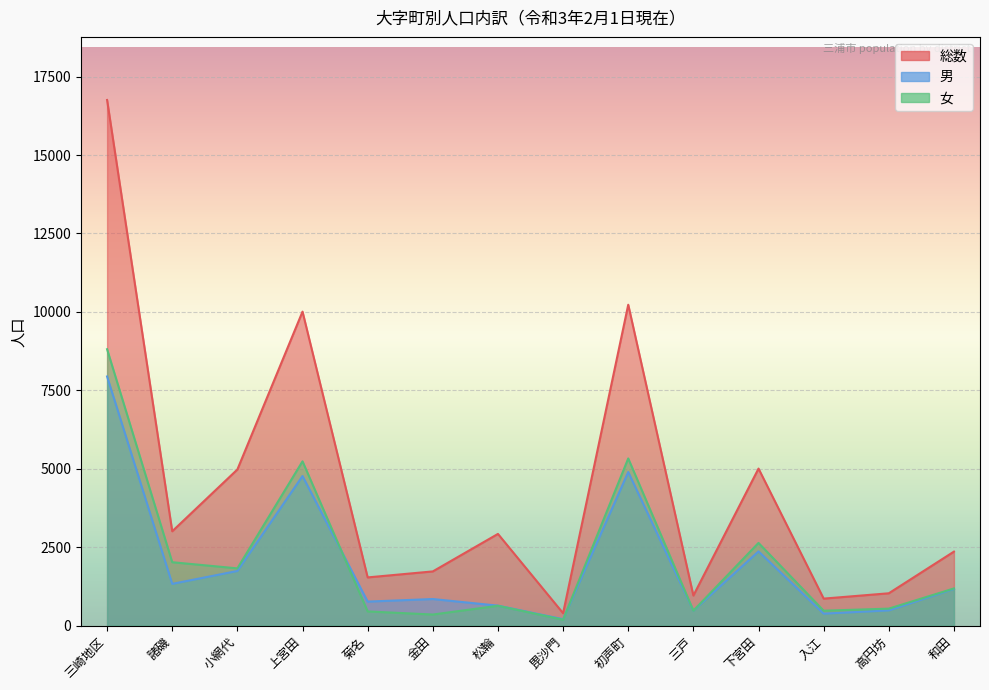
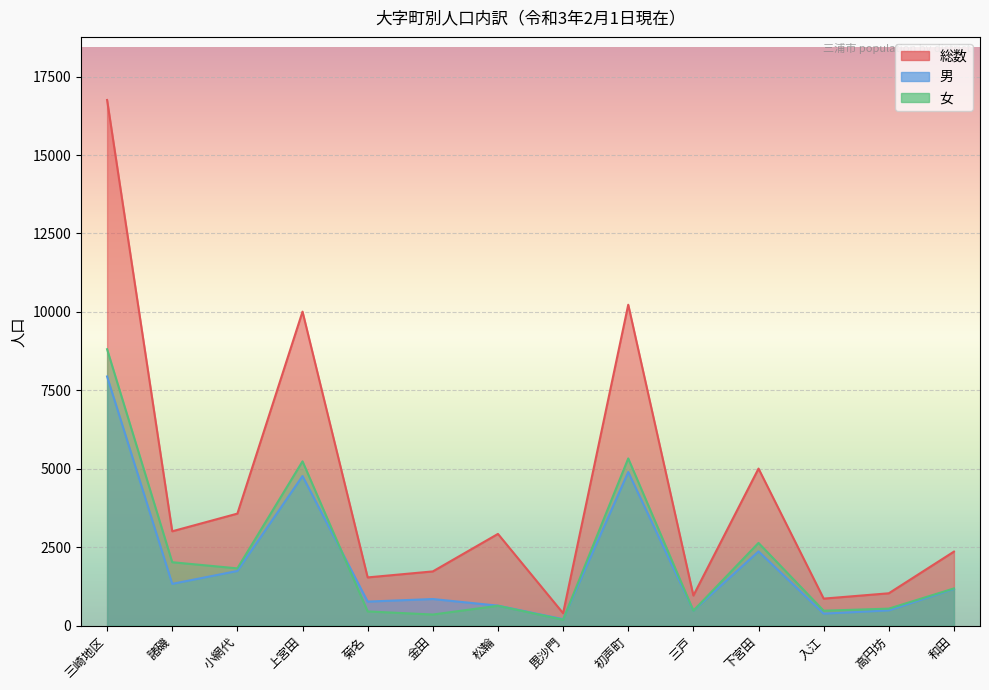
  {
    "総数": {
      "三崎地区": 16800,
      "諸磯": 3000,
-     "小網代": 5000,
+     "小網代": 3600,
      "上宮田": 10000,
      "菊名": 1500,
      "金田": 1700,
      "松輪": 2900,
      "毘沙門": 400,
      "初声町": 10200,
      "三戸": 1000,
      "下宮田": 5000,
      "入江": 900,
      "高円坊": 1000,
      "和田": 2400
    },
    "男": {
      "三崎地区": 7900,
      "諸磯": 1300,
      "小網代": 1700,
      "上宮田": 4800,
      "菊名": 800,
      "金田": 900,
      "初声町": 4900,
      "下宮田": 2400,
      "入江": 400
    },
    "女": {
      "三崎地区": 8800,
      "諸磯": 2000,
      "小網代": 1800,
      "上宮田": 5200,
      "菊名": 500,
      "金田": 400,
      "初声町": 5300,
      "下宮田": 2600,
      "入江": 500
    }
  }
